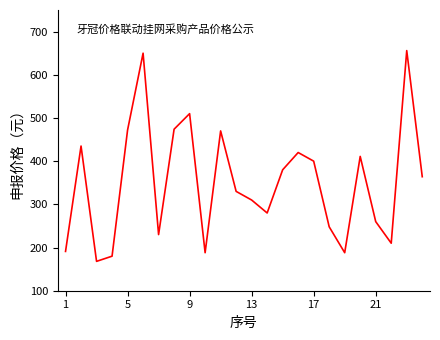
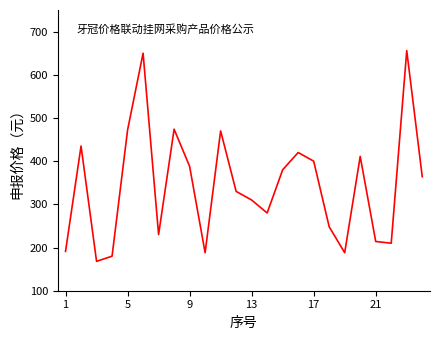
  {
    "1": 190,
    "5": 470,
-   "9": 510,
+   "9": 390,
    "13": 310,
    "17": 400,
-   "21": 260
+   "21": 210
  }
